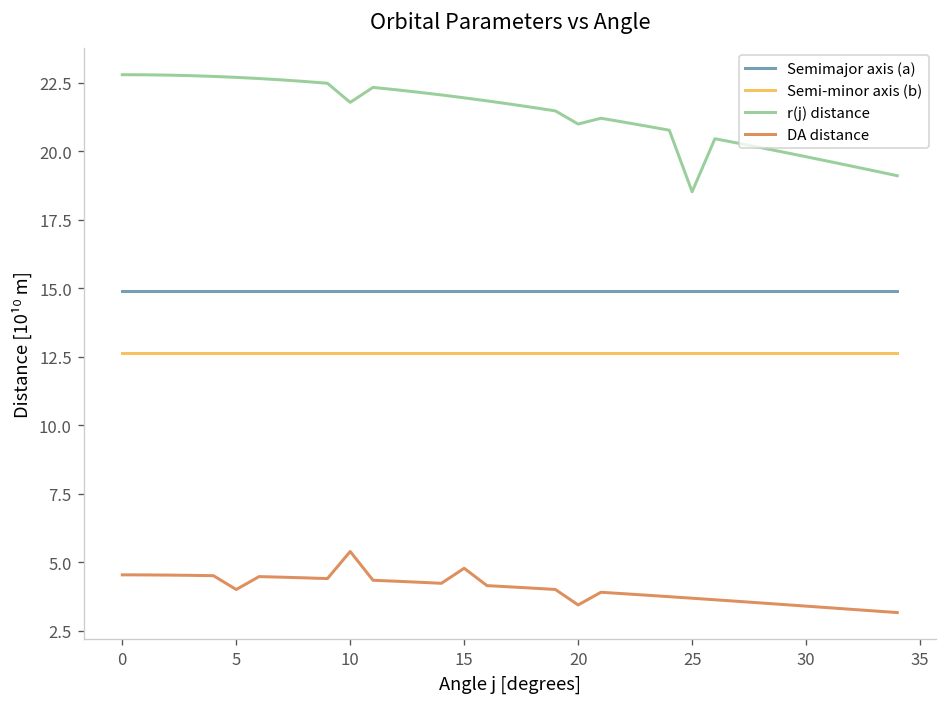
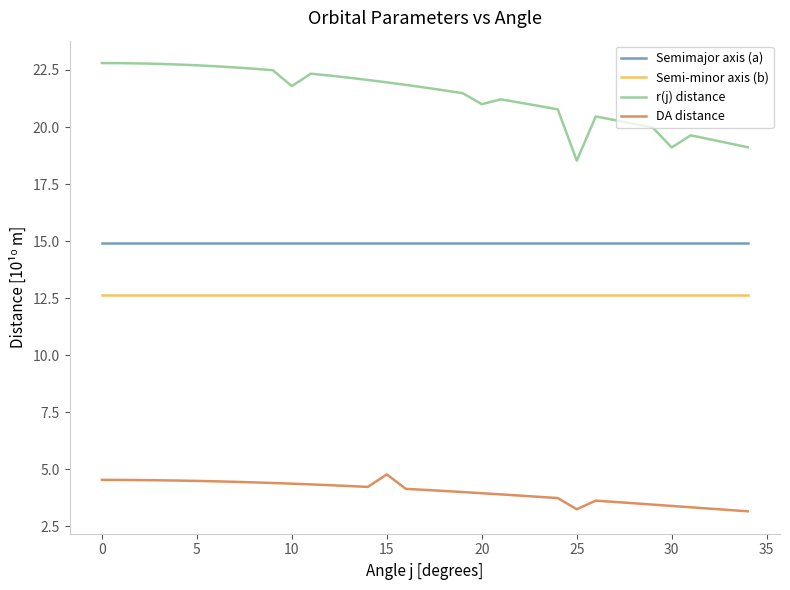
  {
    "Semimajor axis (a)": {
      "0": 14.9,
      "5": 14.9,
      "10": 14.9,
      "15": 14.9,
      "20": 14.9,
      "25": 14.9,
      "30": 14.9
    },
    "Semi-minor axis (b)": {
      "0": 12.6,
      "5": 12.6,
      "10": 12.6,
      "15": 12.6,
      "20": 12.6,
      "25": 12.6,
      "30": 12.6
    },
    "r(j) distance": {
      "0": 22.8,
      "5": 22.7,
      "10": 21.8,
      "15": 22.0,
      "20": 21.0,
      "25": 18.5,
-     "30": 19.8
+     "30": 19.1
    },
    "DA distance": {
      "0": 4.5,
-     "5": 4.0,
-     "10": 5.4,
+     "5": 4.5,
+     "10": 4.4,
      "15": 4.8,
-     "20": 3.4,
-     "25": 3.7,
+     "20": 4.0,
+     "25": 3.2,
      "30": 3.4
    }
  }
